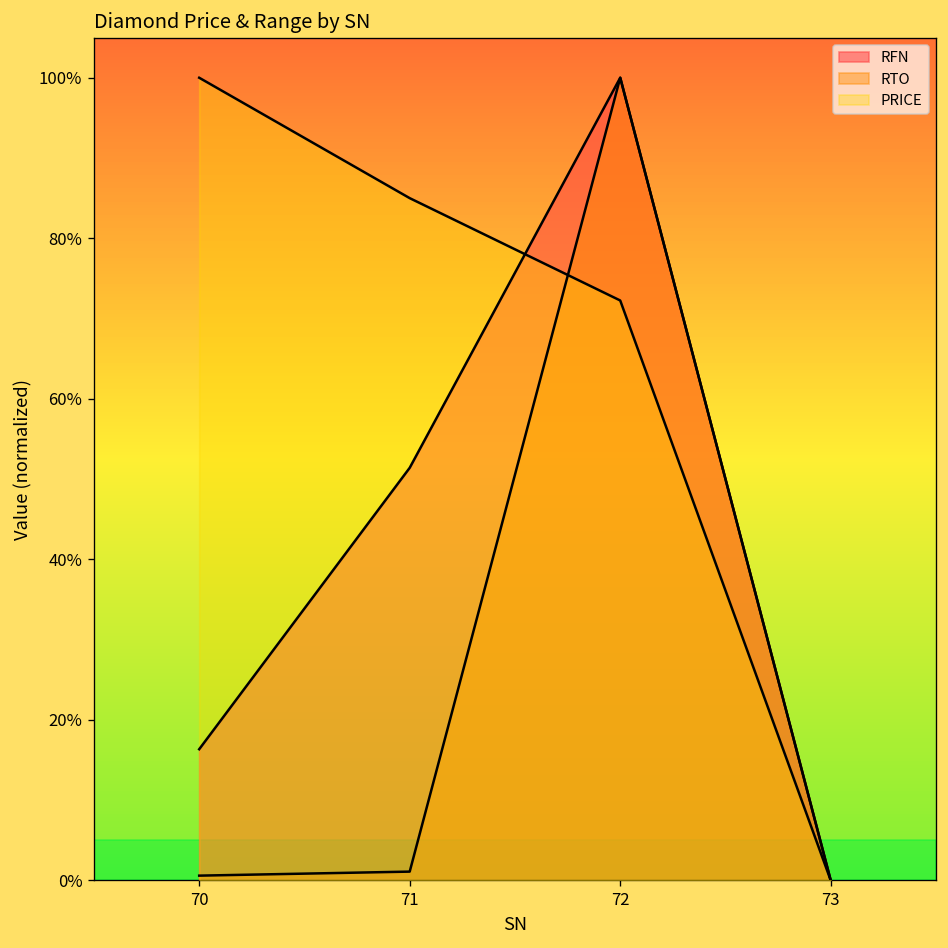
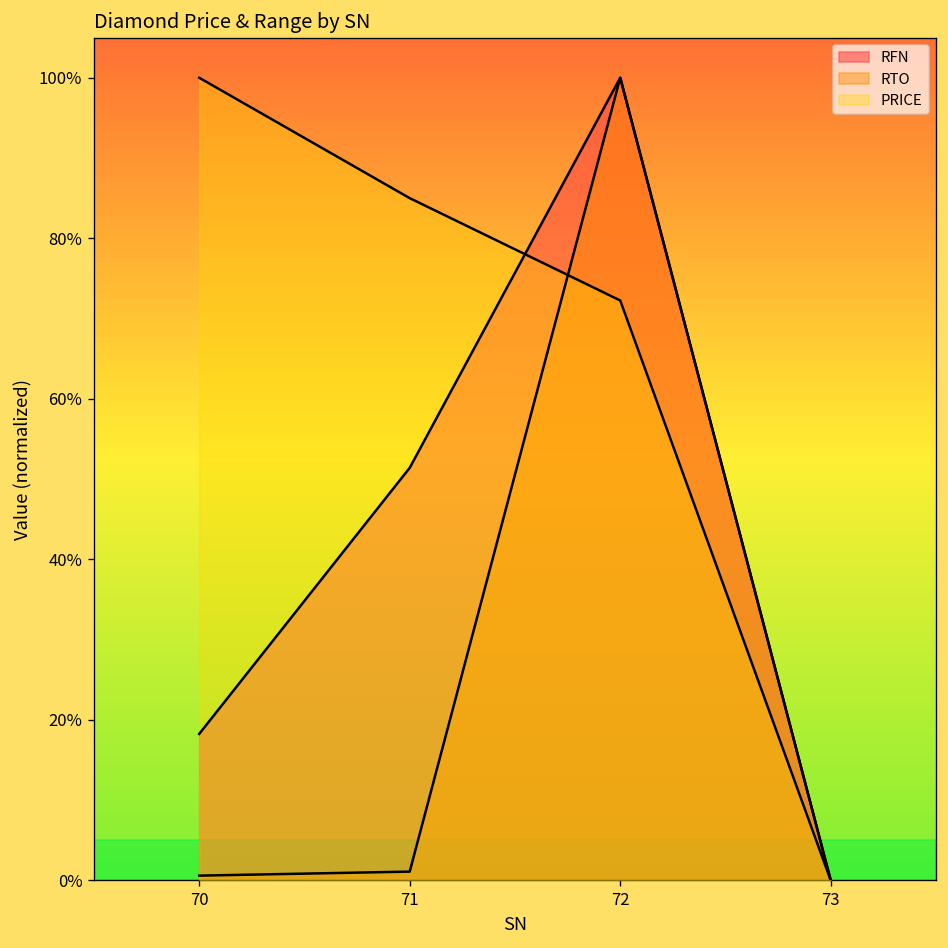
  {
    "RFN": {
-     "70": "16%",
+     "70": "18%",
      "71": "51%"
    }
  }
